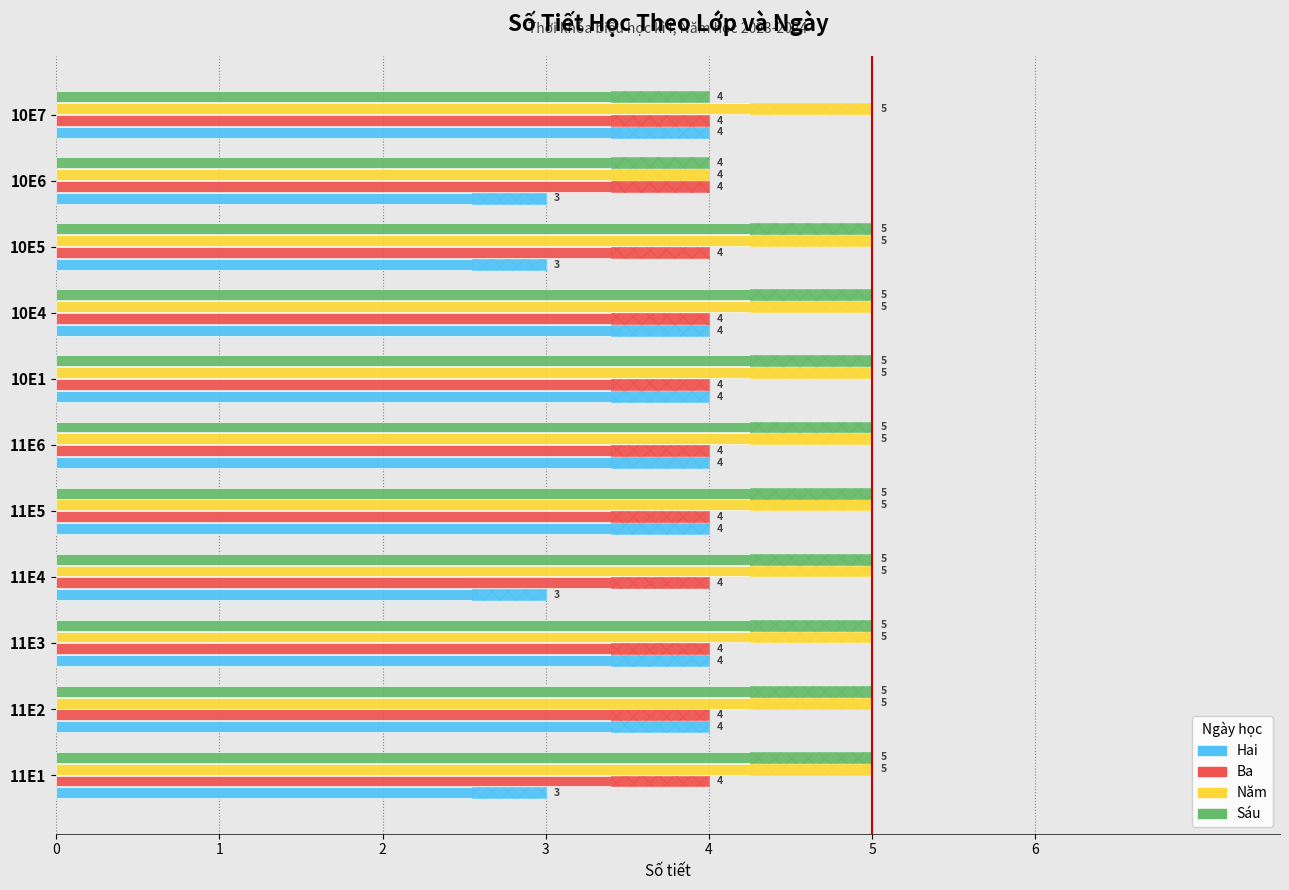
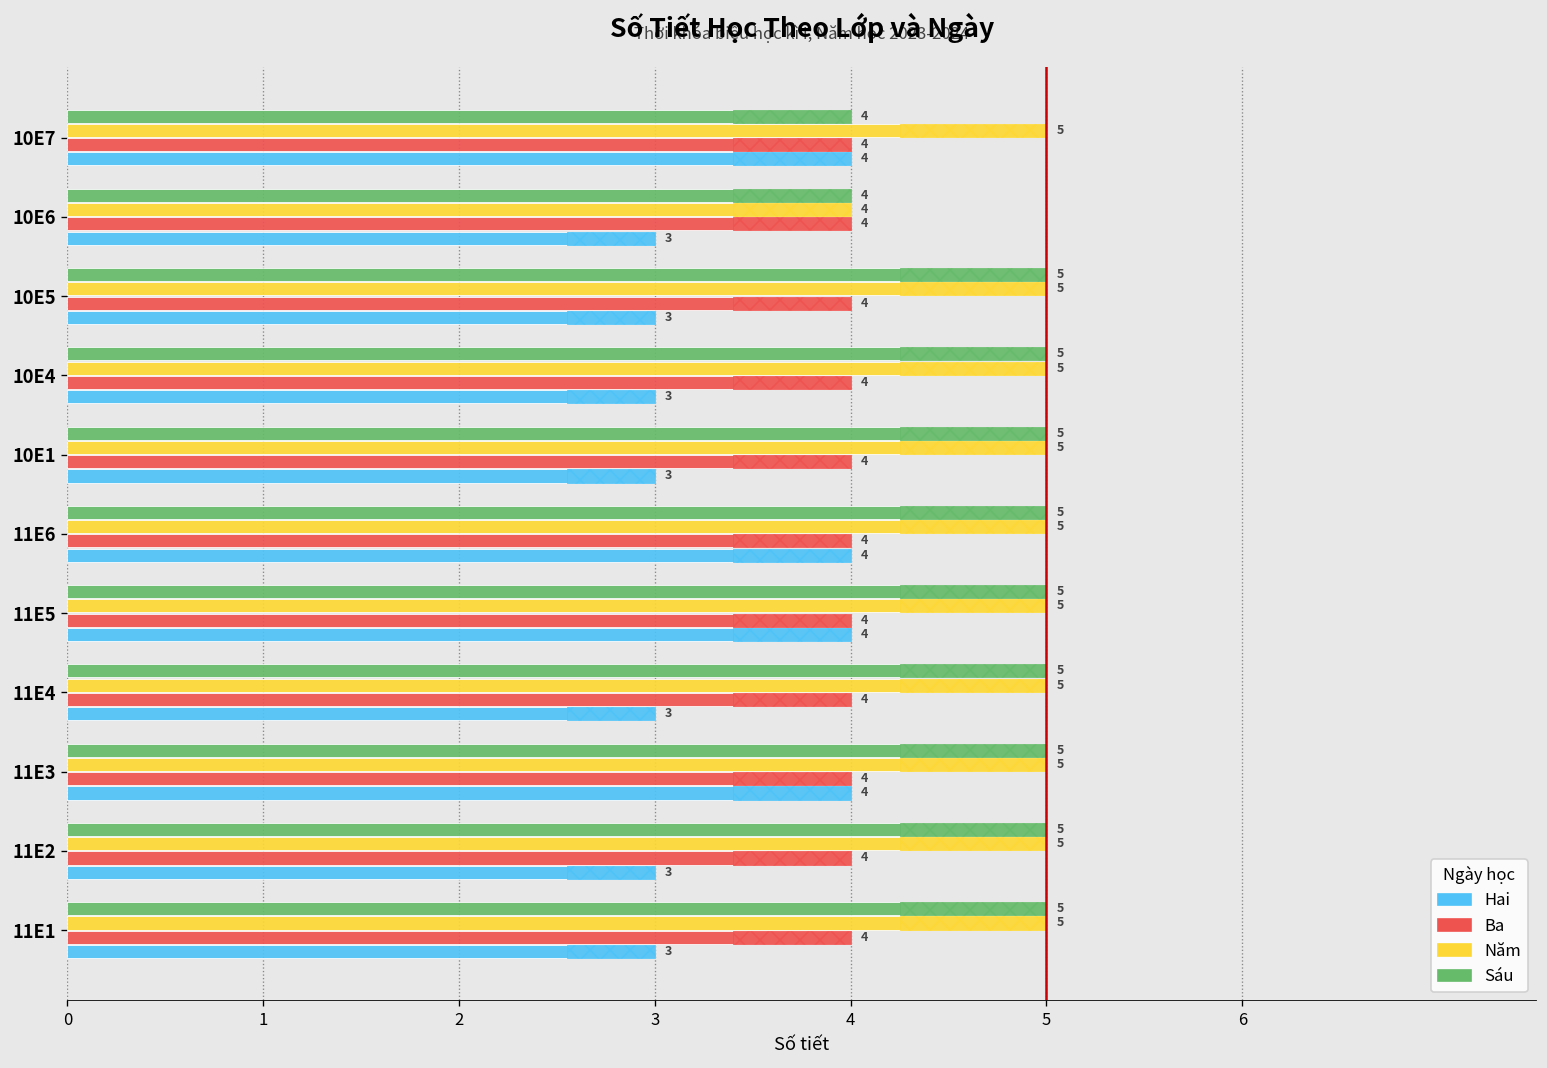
  {
    "Hai": {
      "10E7": 4,
      "10E6": 3,
      "10E5": 3,
-     "10E4": 4,
-     "10E1": 4,
+     "10E4": 3,
+     "10E1": 3,
      "11E6": 4,
      "11E5": 4,
      "11E4": 3,
      "11E3": 4,
-     "11E2": 4,
+     "11E2": 3,
      "11E1": 3
    },
    "Ba": {
      "10E7": 4,
      "10E6": 4,
      "10E5": 4,
      "10E4": 4,
      "10E1": 4,
      "11E6": 4,
      "11E5": 4,
      "11E4": 4,
      "11E3": 4,
      "11E2": 4,
      "11E1": 4
    },
    "Năm": {
      "10E7": 5,
      "10E6": 4,
      "10E5": 5,
      "10E4": 5,
      "10E1": 5,
      "11E6": 5,
      "11E5": 5,
      "11E4": 5,
      "11E3": 5,
      "11E2": 5,
      "11E1": 5
    },
    "Sáu": {
      "10E7": 4,
      "10E6": 4,
      "10E5": 5,
      "10E4": 5,
      "10E1": 5,
      "11E6": 5,
      "11E5": 5,
      "11E4": 5,
      "11E3": 5,
      "11E2": 5,
      "11E1": 5
    }
  }
